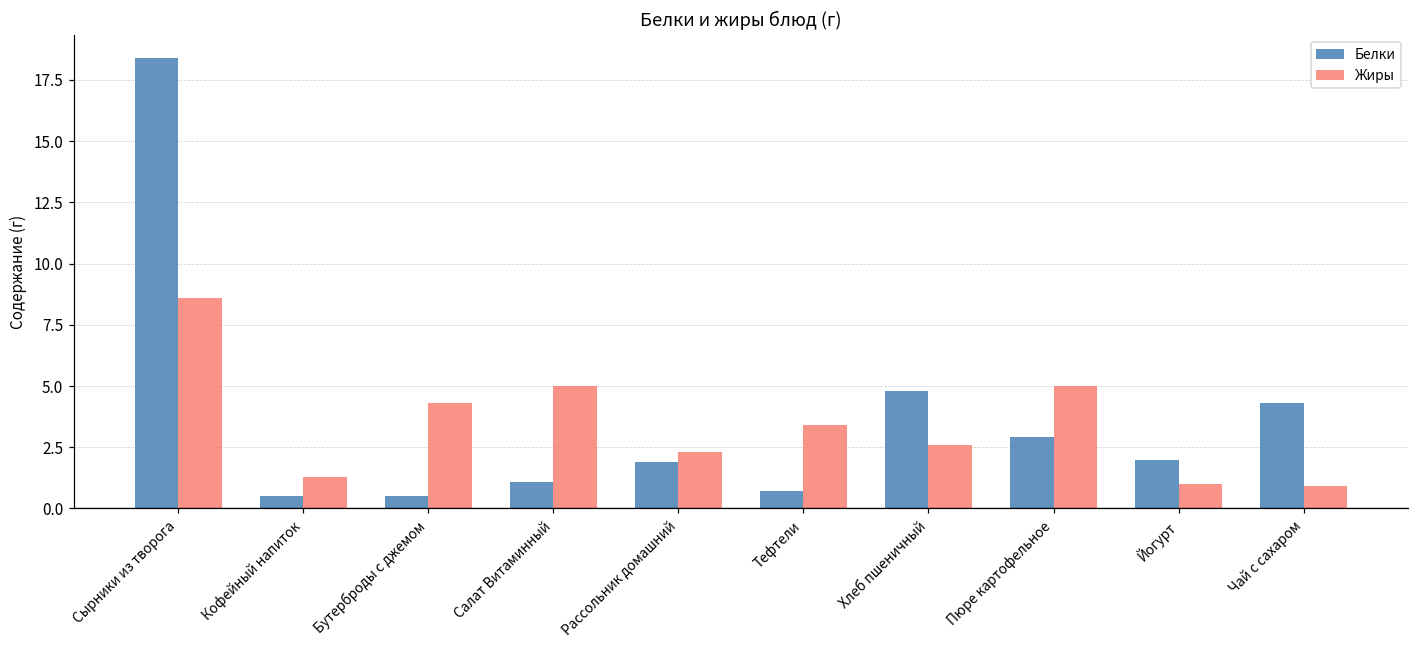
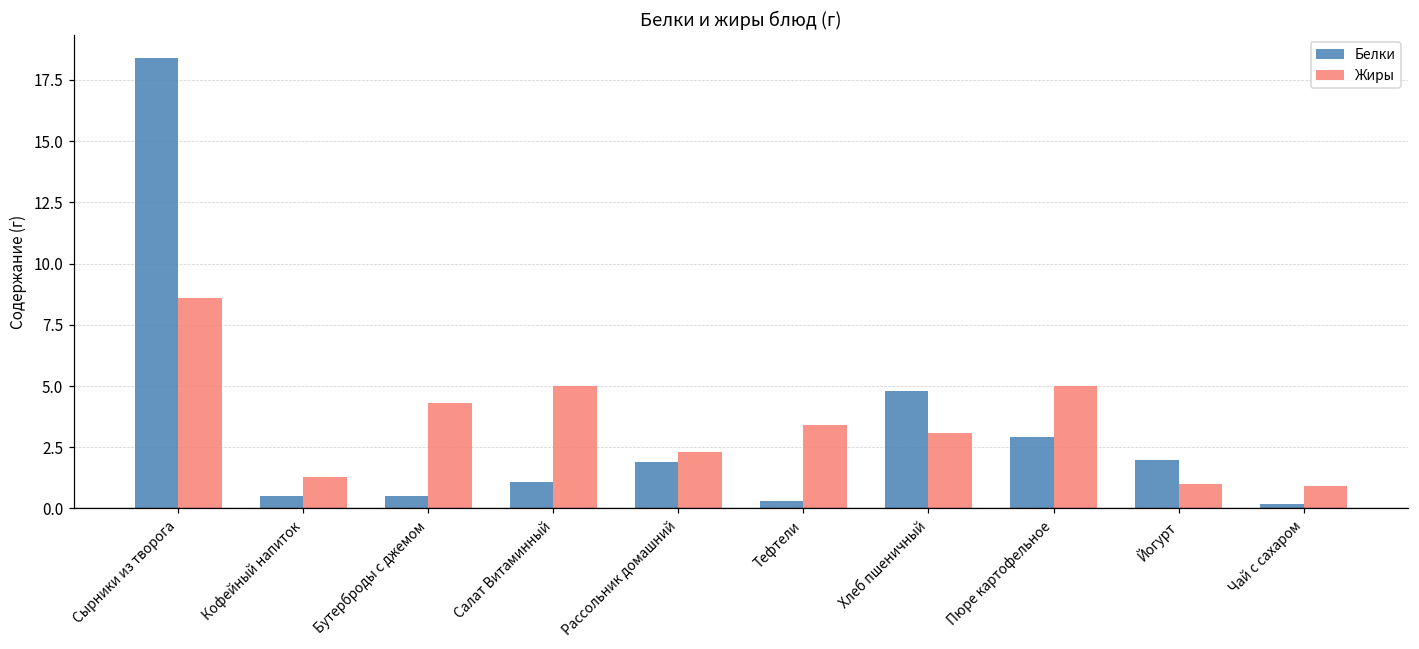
  {
    "Белки": {
      "Сырники из творога": 18.4,
      "Кофейный напиток": 0.5,
      "Бутерброды с джемом": 0.5,
      "Салат Витаминный": 1.1,
      "Рассольник домашний": 1.9,
-     "Тефтели": 0.7,
+     "Тефтели": 0.3,
      "Хлеб пшеничный": 4.8,
      "Пюре картофельное": 2.9,
      "Йогурт": 2.0,
-     "Чай с сахаром": 4.3
+     "Чай с сахаром": 0.2
    },
    "Жиры": {
      "Сырники из творога": 8.6,
      "Кофейный напиток": 1.3,
      "Бутерброды с джемом": 4.3,
      "Салат Витаминный": 5.0,
      "Рассольник домашний": 2.3,
      "Тефтели": 3.4,
-     "Хлеб пшеничный": 2.6,
+     "Хлеб пшеничный": 3.1,
      "Пюре картофельное": 5.0,
      "Йогурт": 1.0,
      "Чай с сахаром": 0.9
    }
  }
